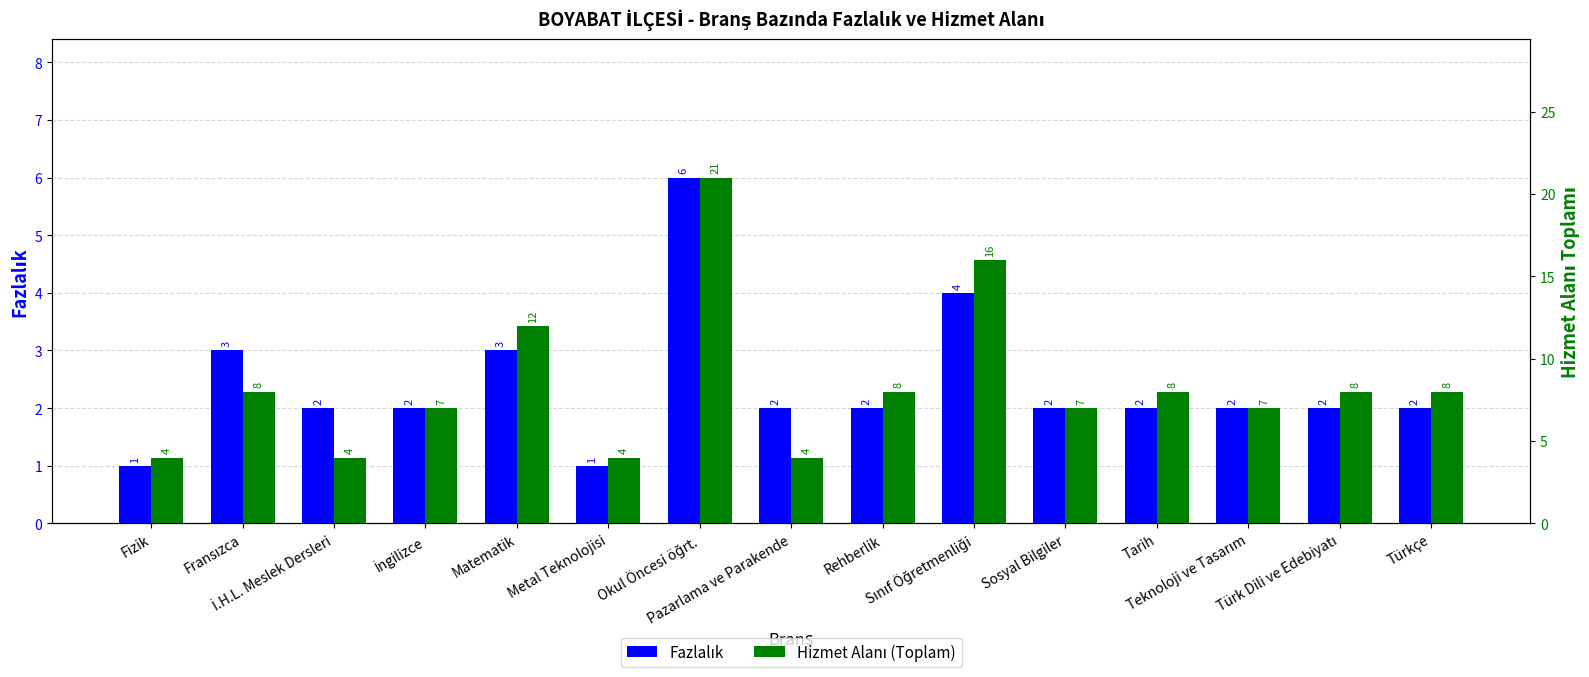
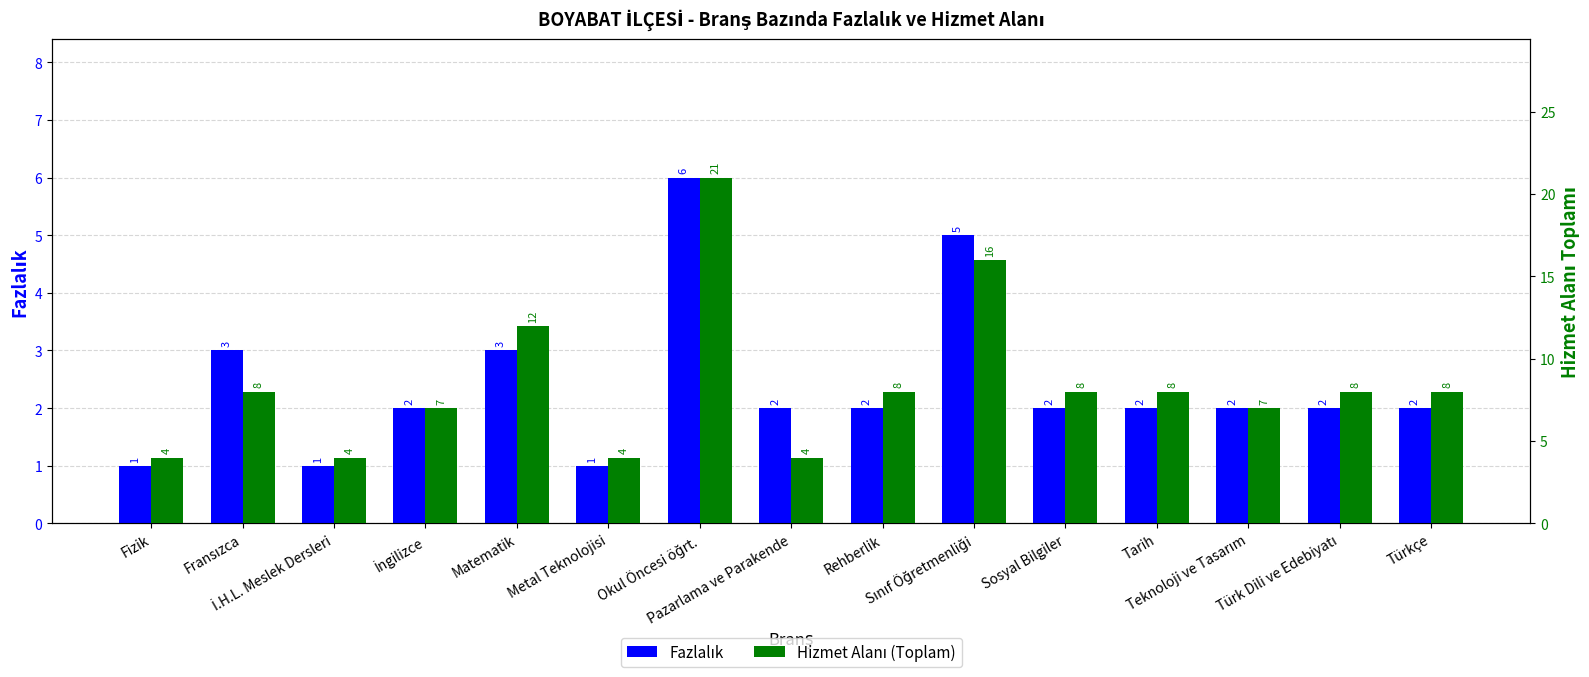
  {
    "Fazlalık": {
      "Fizik": 1,
      "Fransızca": 3,
-     "İ.H.L. Meslek Dersleri": 2,
+     "İ.H.L. Meslek Dersleri": 1,
      "İngilizce": 2,
      "Matematik": 3,
      "Metal Teknolojisi": 1,
      "Okul Öncesi öğrt.": 6,
      "Pazarlama ve Parakende": 2,
      "Rehberlik": 2,
-     "Sınıf Öğretmenliği": 4,
+     "Sınıf Öğretmenliği": 5,
      "Sosyal Bilgiler": 2,
      "Tarih": 2,
      "Teknoloji ve Tasarım": 2,
      "Türk Dili ve Edebiyatı": 2,
      "Türkçe": 2
    },
    "Hizmet Alanı (Toplam)": {
      "Fizik": 4,
      "Fransızca": 8,
      "İ.H.L. Meslek Dersleri": 4,
      "İngilizce": 7,
      "Matematik": 12,
      "Metal Teknolojisi": 4,
      "Okul Öncesi öğrt.": 21,
      "Pazarlama ve Parakende": 4,
      "Rehberlik": 8,
      "Sınıf Öğretmenliği": 16,
-     "Sosyal Bilgiler": 7,
+     "Sosyal Bilgiler": 8,
      "Tarih": 8,
      "Teknoloji ve Tasarım": 7,
      "Türk Dili ve Edebiyatı": 8,
      "Türkçe": 8
    }
  }
